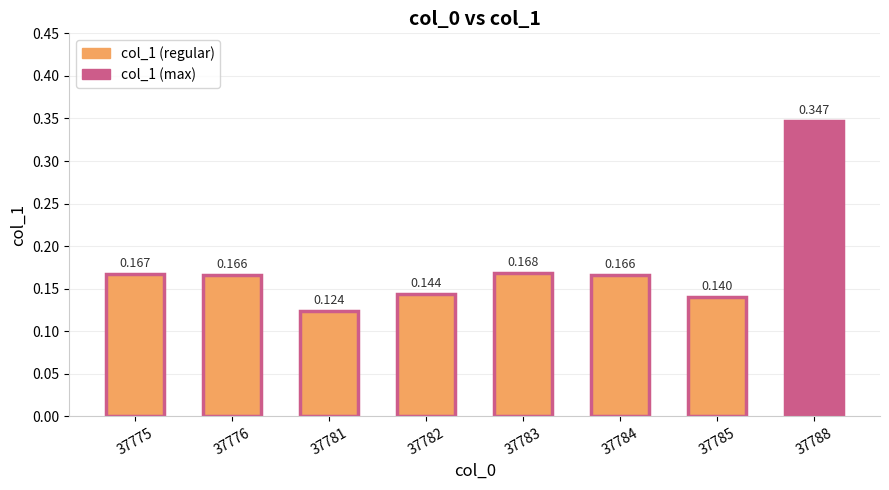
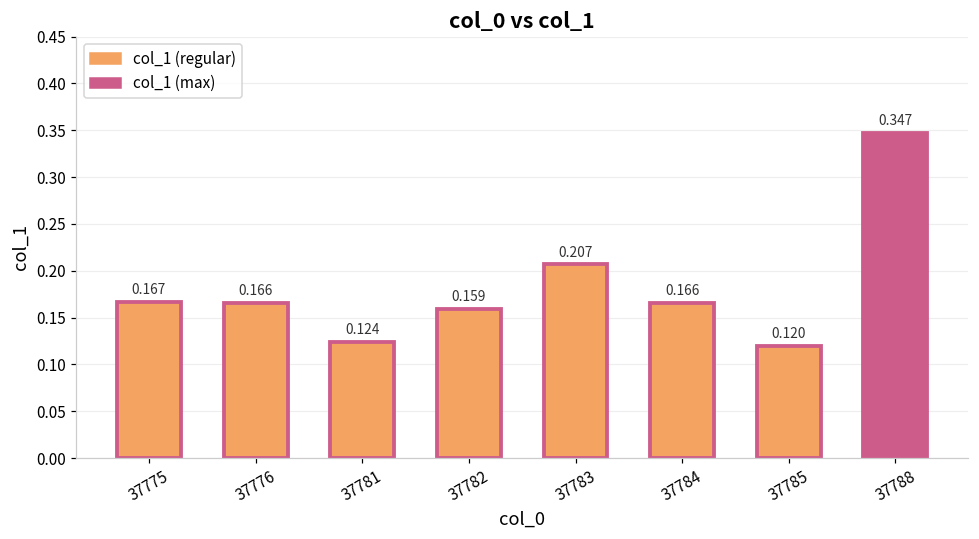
  {
    "37775": 0.167,
    "37776": 0.166,
    "37781": 0.124,
-   "37782": 0.144,
-   "37783": 0.168,
+   "37782": 0.159,
+   "37783": 0.207,
    "37784": 0.166,
-   "37785": 0.140,
+   "37785": 0.120,
    "37788": 0.347
  }
